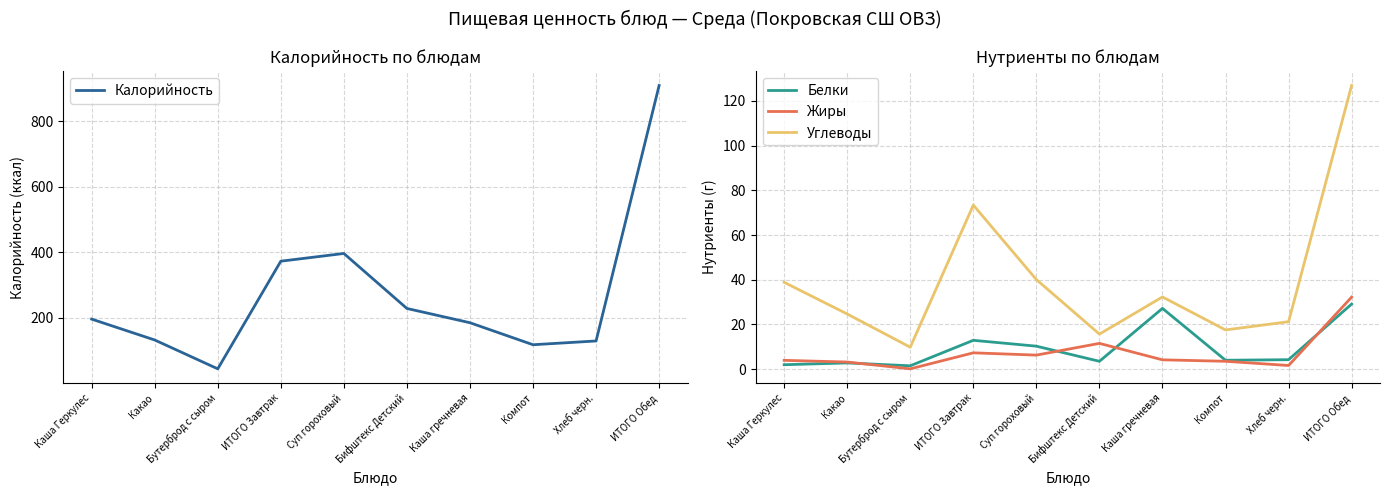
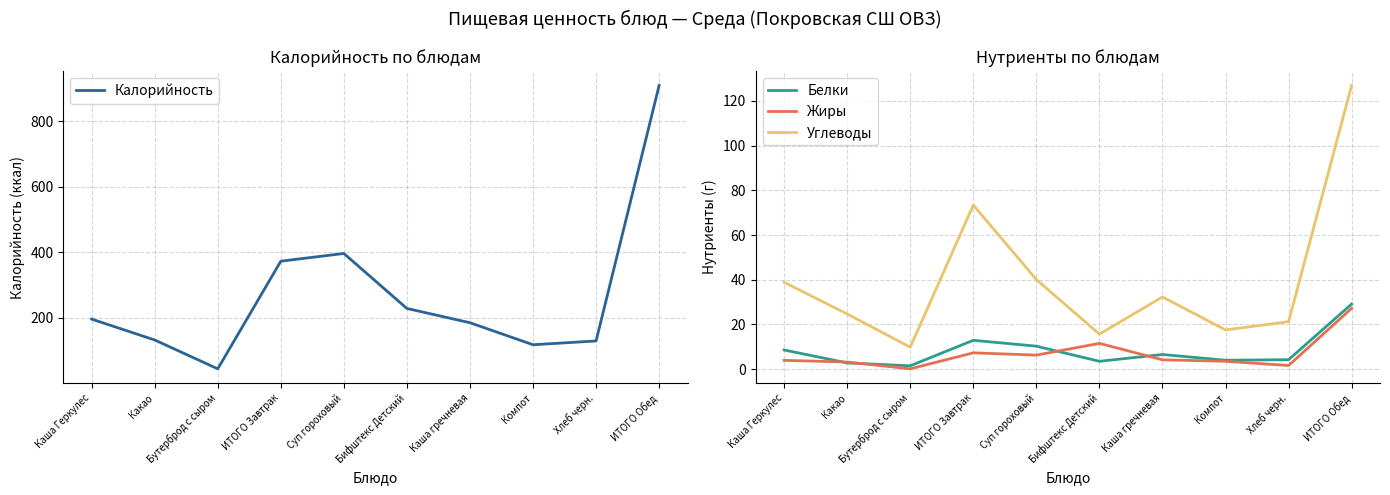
  {
    "Калорийность по блюдам": {
      "Каша Геркулес": 200,
      "Какао": 130,
      "Бутерброд с сыром": 40,
      "ИТОГО Завтрак": 370,
      "Суп гороховый": 400,
      "Бифштекс Детский": 230,
      "Каша гречневая": 190,
      "Компот": 120,
      "Хлеб черн.": 130,
      "ИТОГО Обед": 910
    },
    "Нутриенты по блюдам": {
      "Белки": {
-       "Каша Геркулес": 2,
+       "Каша Геркулес": 9,
        "Бутерброд с сыром": 2,
        "ИТОГО Завтрак": 13,
        "Суп гороховый": 10,
        "Бифштекс Детский": 4,
-       "Каша гречневая": 27,
+       "Каша гречневая": 7,
        "Хлеб черн.": 4,
        "ИТОГО Обед": 29
      },
      "Жиры": {
        "Каша Геркулес": 4,
        "Бутерброд с сыром": 0,
        "ИТОГО Завтрак": 7,
        "Суп гороховый": 6,
        "Бифштекс Детский": 12,
        "Каша гречневая": 4,
        "Хлеб черн.": 2,
-       "ИТОГО Обед": 32
+       "ИТОГО Обед": 27
      },
      "Углеводы": {
        "Каша Геркулес": 39,
        "Какао": 25,
        "Бутерброд с сыром": 10,
        "ИТОГО Завтрак": 73,
        "Суп гороховый": 40,
        "Бифштекс Детский": 16,
        "Каша гречневая": 32,
        "Компот": 18,
        "Хлеб черн.": 21,
        "ИТОГО Обед": 127
      }
    }
  }
